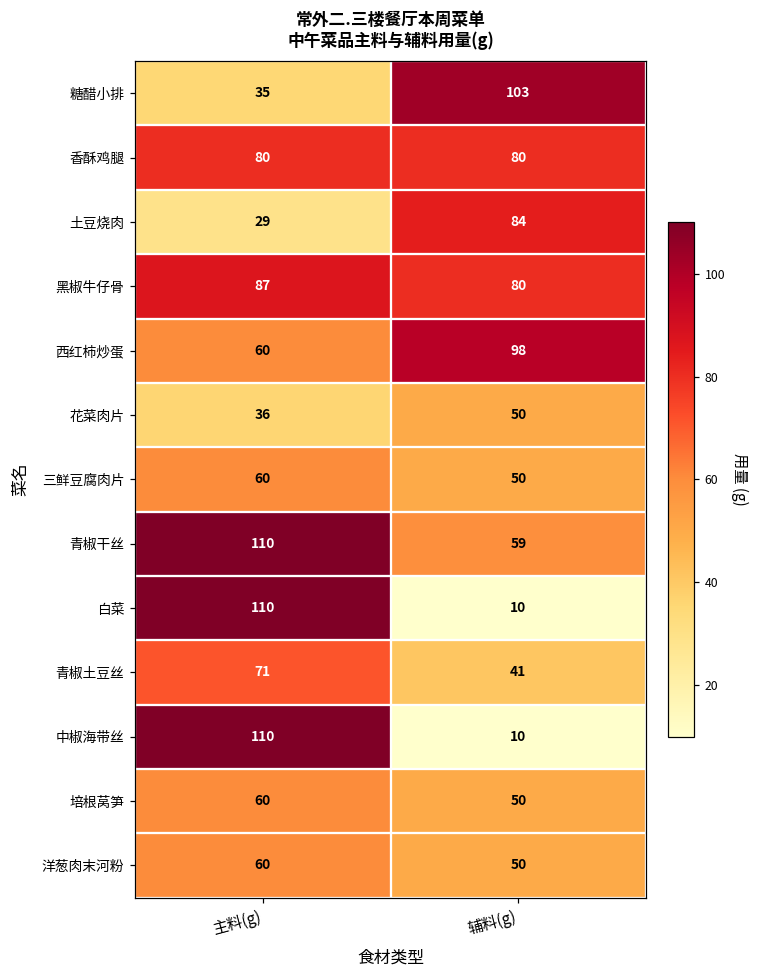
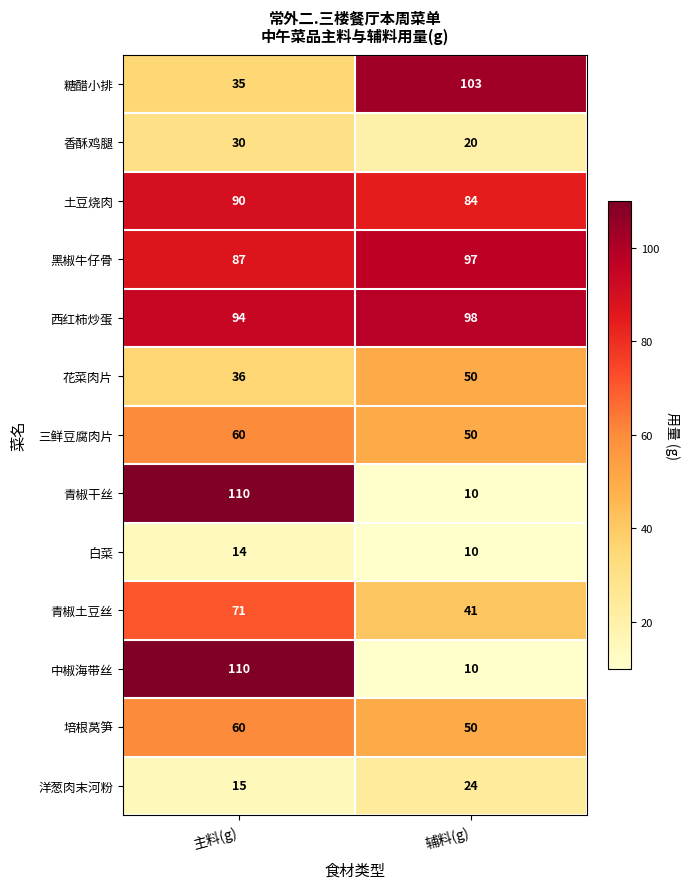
  {
    "糖醋小排": {
      "主料(g)": 35,
      "辅料(g)": 103
    },
    "香酥鸡腿": {
-     "主料(g)": 80,
-     "辅料(g)": 80
+     "主料(g)": 30,
+     "辅料(g)": 20
    },
    "土豆烧肉": {
-     "主料(g)": 29,
+     "主料(g)": 90,
      "辅料(g)": 84
    },
    "黑椒牛仔骨": {
      "主料(g)": 87,
-     "辅料(g)": 80
+     "辅料(g)": 97
    },
    "西红柿炒蛋": {
-     "主料(g)": 60,
+     "主料(g)": 94,
      "辅料(g)": 98
    },
    "花菜肉片": {
      "主料(g)": 36,
      "辅料(g)": 50
    },
    "三鲜豆腐肉片": {
      "主料(g)": 60,
      "辅料(g)": 50
    },
    "青椒干丝": {
      "主料(g)": 110,
-     "辅料(g)": 59
+     "辅料(g)": 10
    },
    "白菜": {
-     "主料(g)": 110,
+     "主料(g)": 14,
      "辅料(g)": 10
    },
    "青椒土豆丝": {
      "主料(g)": 71,
      "辅料(g)": 41
    },
    "中椒海带丝": {
      "主料(g)": 110,
      "辅料(g)": 10
    },
    "培根莴笋": {
      "主料(g)": 60,
      "辅料(g)": 50
    },
    "洋葱肉末河粉": {
-     "主料(g)": 60,
-     "辅料(g)": 50
+     "主料(g)": 15,
+     "辅料(g)": 24
    }
  }
